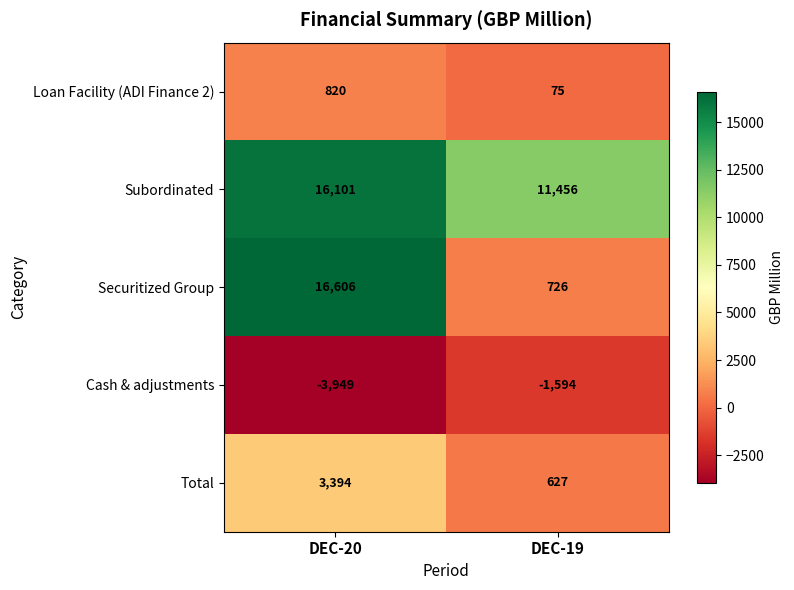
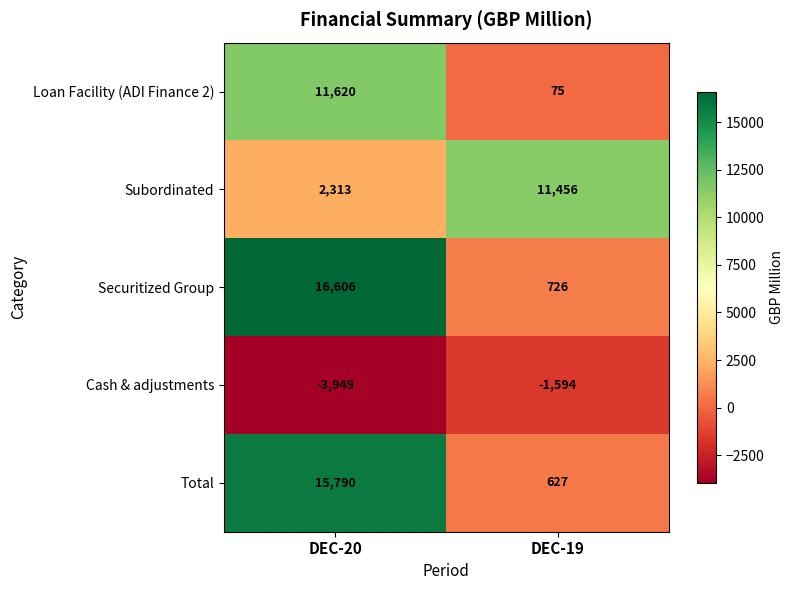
  {
    "Loan Facility (ADI Finance 2)": {
-     "DEC-20": "820",
+     "DEC-20": "11,620",
      "DEC-19": "75"
    },
    "Subordinated": {
-     "DEC-20": "16,101",
+     "DEC-20": "2,313",
      "DEC-19": "11,456"
    },
    "Securitized Group": {
      "DEC-20": "16,606",
      "DEC-19": "726"
    },
    "Cash & adjustments": {
      "DEC-20": "-3,949",
      "DEC-19": "-1,594"
    },
    "Total": {
-     "DEC-20": "3,394",
+     "DEC-20": "15,790",
      "DEC-19": "627"
    }
  }
